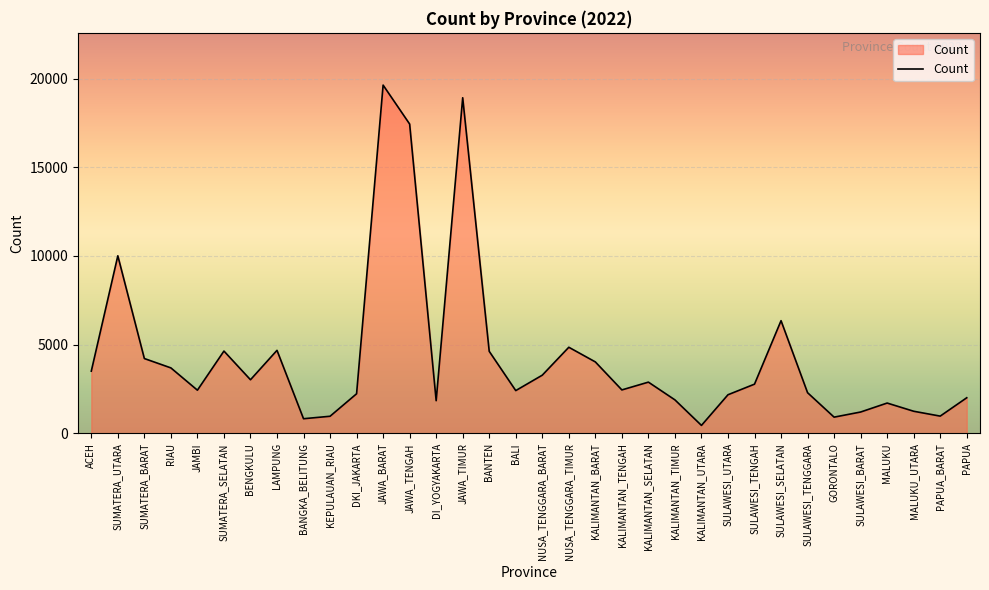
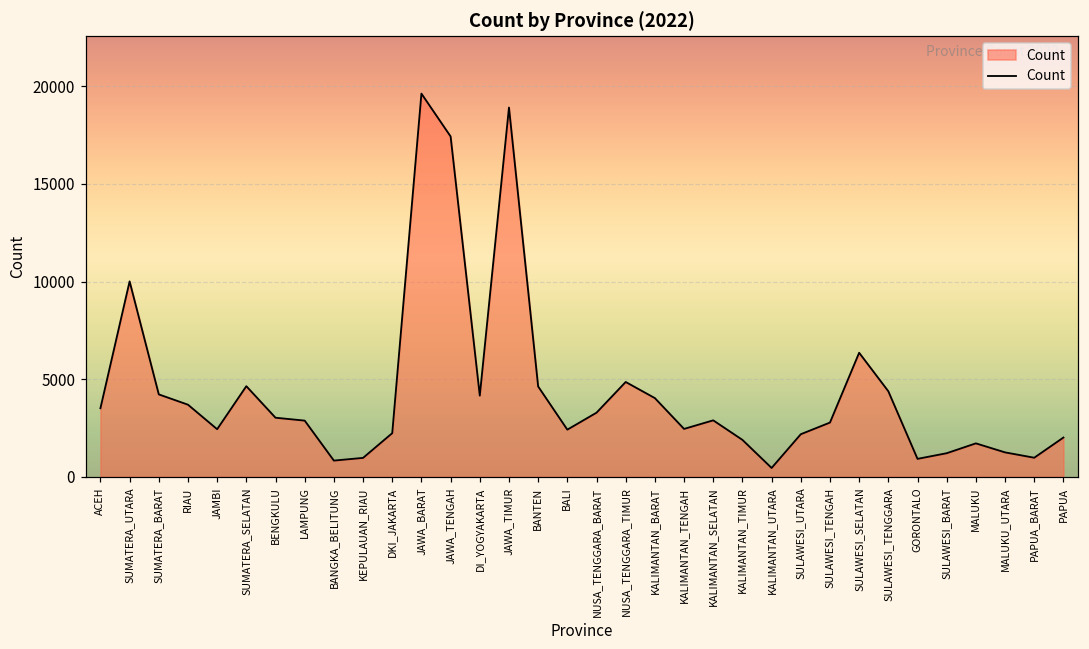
  {
    "ACEH": 3500,
    "SUMATERA_UTARA": 10000,
    "SUMATERA_BARAT": 4200,
    "RIAU": 3700,
    "JAMBI": 2400,
    "SUMATERA_SELATAN": 4600,
    "BENGKULU": 3000,
-   "LAMPUNG": 4700,
+   "LAMPUNG": 2900,
    "BANGKA_BELITUNG": 800,
    "KEPULAUAN_RIAU": 1000,
    "DKI_JAKARTA": 2200,
    "JAWA_BARAT": 19600,
    "JAWA_TENGAH": 17400,
-   "DI_YOGYAKARTA": 1800,
+   "DI_YOGYAKARTA": 4200,
    "JAWA_TIMUR": 18900,
    "BANTEN": 4600,
    "BALI": 2400,
    "NUSA_TENGGARA_BARAT": 3300,
    "NUSA_TENGGARA_TIMUR": 4900,
    "KALIMANTAN_BARAT": 4000,
    "KALIMANTAN_TENGAH": 2500,
    "KALIMANTAN_SELATAN": 2900,
    "KALIMANTAN_TIMUR": 1900,
    "KALIMANTAN_UTARA": 500,
    "SULAWESI_UTARA": 2200,
    "SULAWESI_TENGAH": 2800,
    "SULAWESI_SELATAN": 6400,
-   "SULAWESI_TENGGARA": 2300,
+   "SULAWESI_TENGGARA": 4400,
    "GORONTALO": 900,
    "SULAWESI_BARAT": 1200,
    "MALUKU": 1700,
    "MALUKU_UTARA": 1300,
    "PAPUA_BARAT": 1000,
    "PAPUA": 2000
  }
